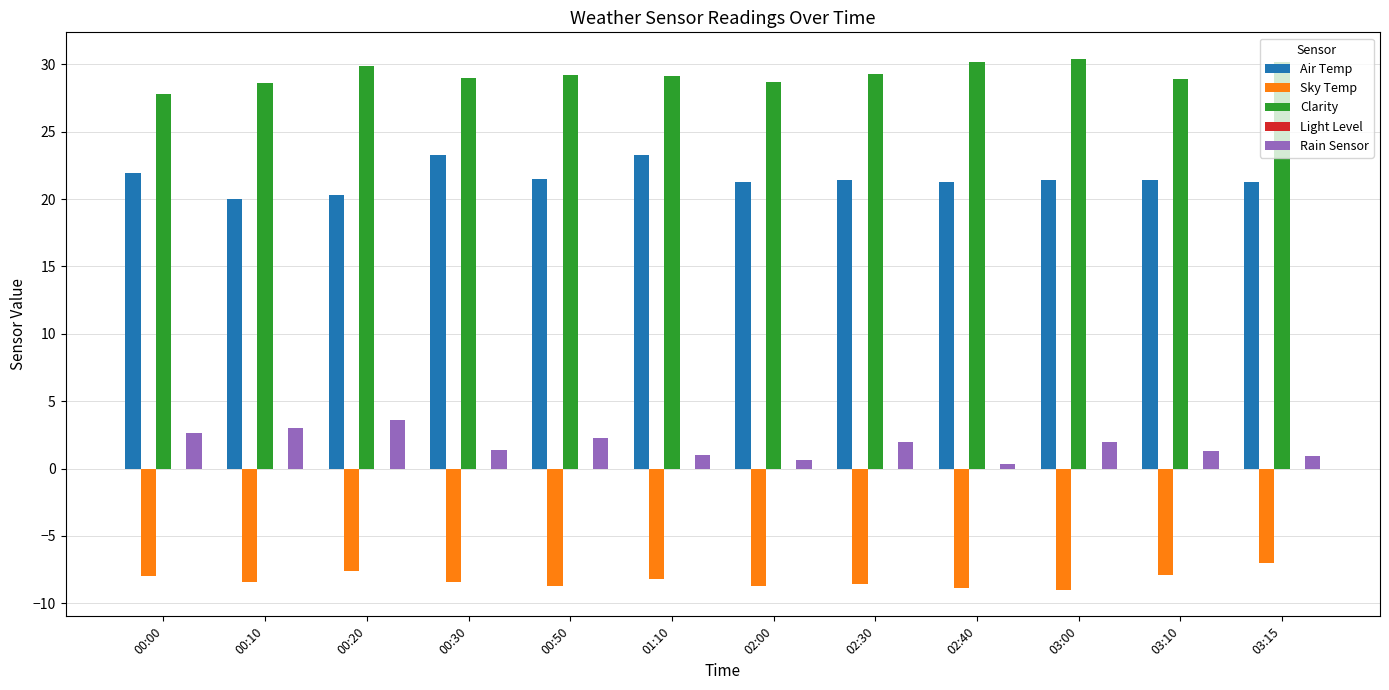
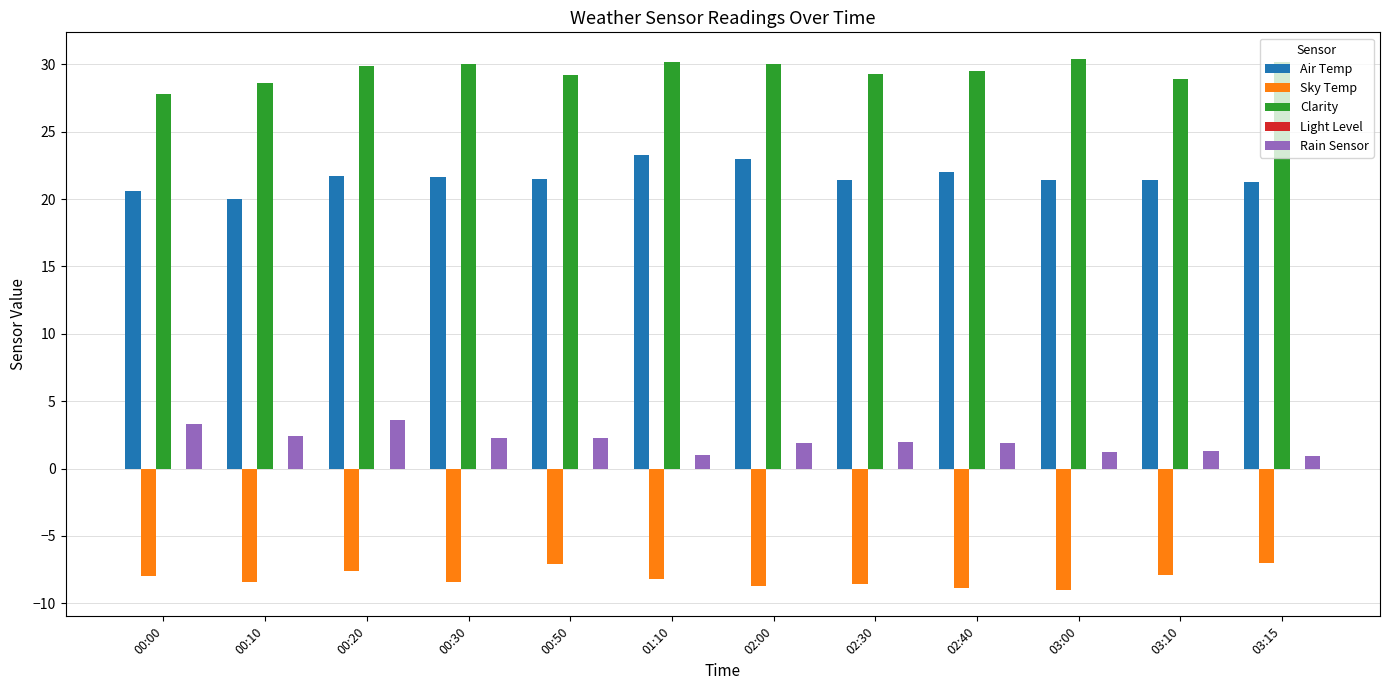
  {
    "Air Temp": {
-     "00:00": 21.9,
+     "00:00": 20.6,
      "00:10": 20.0,
-     "00:20": 20.3,
-     "00:30": 23.3,
+     "00:20": 21.7,
+     "00:30": 21.6,
      "00:50": 21.5,
      "01:10": 23.3,
-     "02:00": 21.3,
+     "02:00": 23.0,
      "02:30": 21.4,
-     "02:40": 21.3,
+     "02:40": 22.0,
      "03:00": 21.4,
      "03:10": 21.4,
      "03:15": 21.3
    },
    "Sky Temp": {
      "00:00": -8.0,
      "00:10": -8.4,
      "00:20": -7.6,
      "00:30": -8.4,
-     "00:50": -8.7,
+     "00:50": -7.1,
      "01:10": -8.2,
      "02:00": -8.7,
      "02:30": -8.6,
      "02:40": -8.9,
      "03:00": -9.0,
      "03:10": -7.9,
      "03:15": -7.0
    },
    "Clarity": {
      "00:00": 27.8,
      "00:10": 28.6,
      "00:20": 29.9,
-     "00:30": 29,
+     "00:30": 30,
      "00:50": 29.2,
-     "01:10": 29.1,
-     "02:00": 28.7,
+     "01:10": 30.2,
+     "02:00": 30.0,
      "02:30": 29.3,
-     "02:40": 30.2,
+     "02:40": 29.5,
      "03:00": 30.4,
      "03:10": 28.9
    },
    "Light Level": {
      "00:00": 0.0,
      "00:10": 0.0,
      "00:20": 0.0,
      "00:30": 0.0,
      "00:50": 0.0,
      "01:10": 0.0,
      "02:00": 0.0,
      "02:30": 0.0,
      "02:40": 0.0,
      "03:00": 0.0,
      "03:10": 0.0,
      "03:15": 0.0
    },
    "Rain Sensor": {
-     "00:00": 2.6,
-     "00:10": 3.0,
+     "00:00": 3.3,
+     "00:10": 2.4,
      "00:20": 3.6,
-     "00:30": 1.4,
+     "00:30": 2.3,
      "00:50": 2.3,
      "01:10": 1.0,
-     "02:00": 0.6,
+     "02:00": 1.9,
      "02:30": 2.0,
-     "02:40": 0.3,
-     "03:00": 2.0,
+     "02:40": 1.9,
+     "03:00": 1.2,
      "03:10": 1.3,
      "03:15": 0.9
    }
  }
